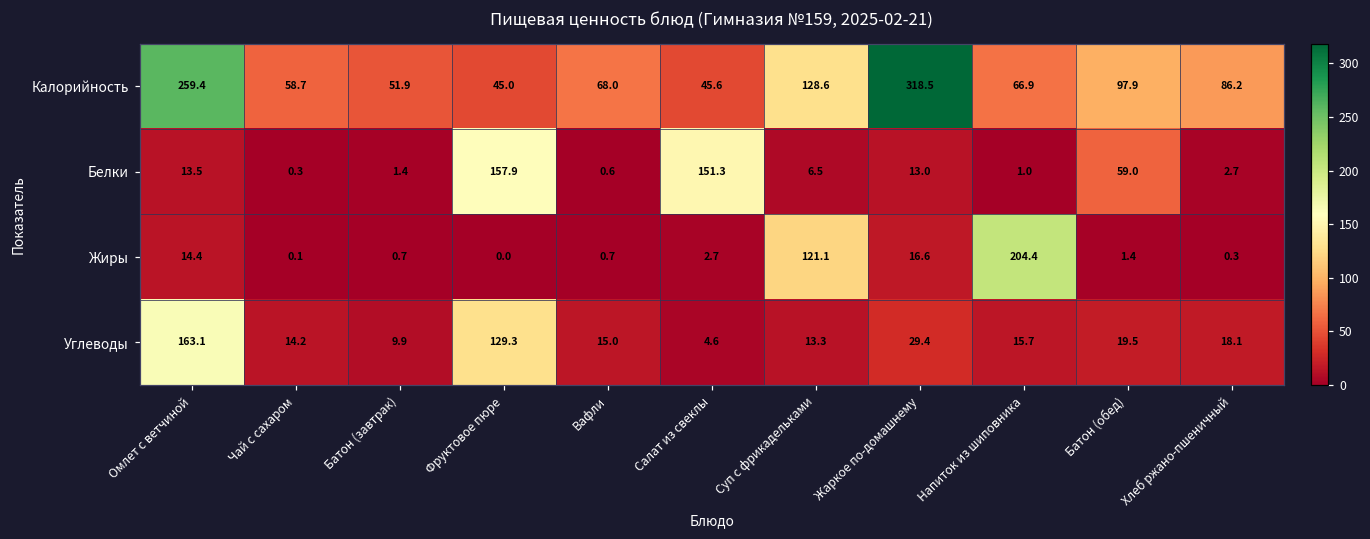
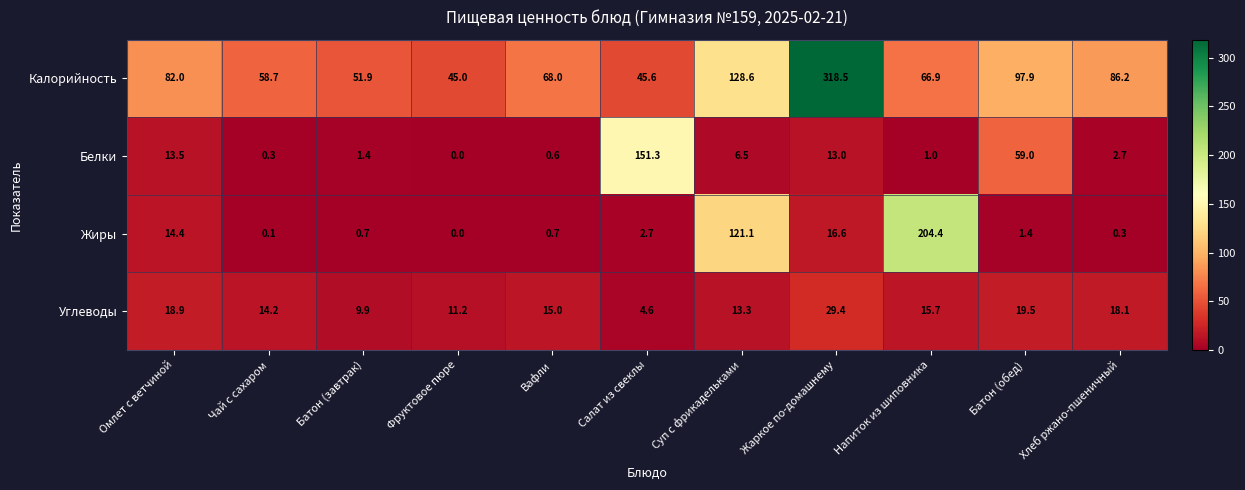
  {
    "Калорийность": {
-     "Омлет с ветчиной": 259.4,
+     "Омлет с ветчиной": 82.0,
      "Чай с сахаром": 58.7,
      "Батон (завтрак)": 51.9,
      "Фруктовое пюре": 45.0,
      "Вафли": 68.0,
      "Салат из свеклы": 45.6,
      "Суп с фрикадельками": 128.6,
      "Жаркое по-домашнему": 318.5,
      "Напиток из шиповника": 66.9,
      "Батон (обед)": 97.9,
      "Хлеб ржано-пшеничный": 86.2
    },
    "Белки": {
      "Омлет с ветчиной": 13.5,
      "Чай с сахаром": 0.3,
      "Батон (завтрак)": 1.4,
-     "Фруктовое пюре": 157.9,
+     "Фруктовое пюре": 0.0,
      "Вафли": 0.6,
      "Салат из свеклы": 151.3,
      "Суп с фрикадельками": 6.5,
      "Жаркое по-домашнему": 13.0,
      "Напиток из шиповника": 1.0,
      "Батон (обед)": 59.0,
      "Хлеб ржано-пшеничный": 2.7
    },
    "Жиры": {
      "Омлет с ветчиной": 14.4,
      "Чай с сахаром": 0.1,
      "Батон (завтрак)": 0.7,
      "Фруктовое пюре": 0.0,
      "Вафли": 0.7,
      "Салат из свеклы": 2.7,
      "Суп с фрикадельками": 121.1,
      "Жаркое по-домашнему": 16.6,
      "Напиток из шиповника": 204.4,
      "Батон (обед)": 1.4,
      "Хлеб ржано-пшеничный": 0.3
    },
    "Углеводы": {
-     "Омлет с ветчиной": 163.1,
+     "Омлет с ветчиной": 18.9,
      "Чай с сахаром": 14.2,
      "Батон (завтрак)": 9.9,
-     "Фруктовое пюре": 129.3,
+     "Фруктовое пюре": 11.2,
      "Вафли": 15.0,
      "Салат из свеклы": 4.6,
      "Суп с фрикадельками": 13.3,
      "Жаркое по-домашнему": 29.4,
      "Напиток из шиповника": 15.7,
      "Батон (обед)": 19.5,
      "Хлеб ржано-пшеничный": 18.1
    }
  }
